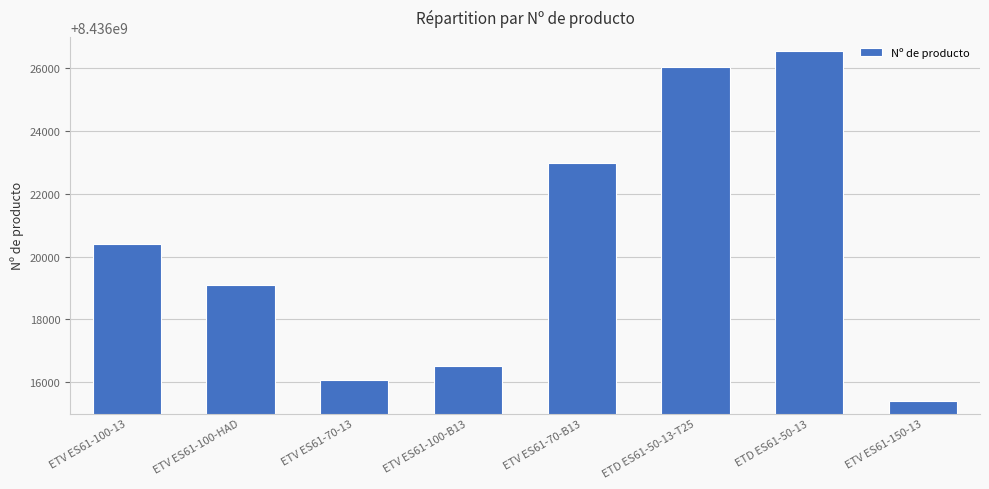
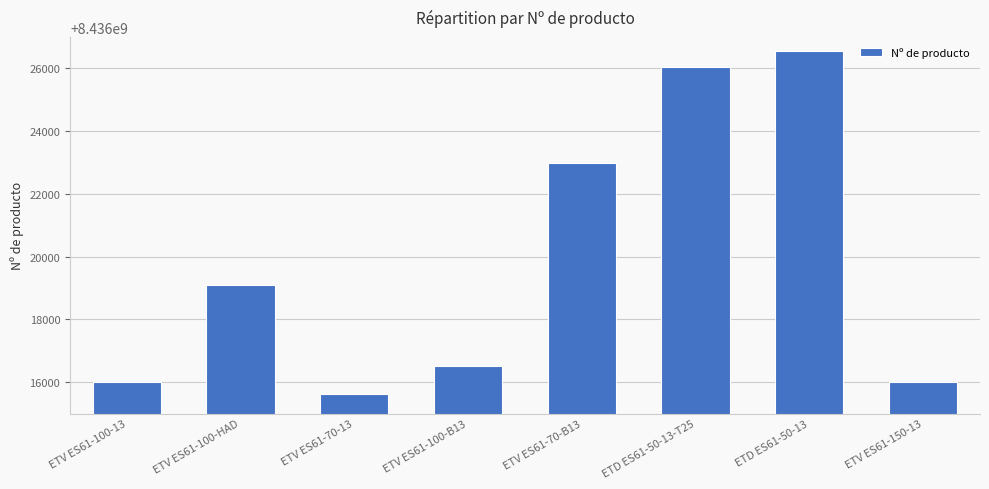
  {
-   "ETV ES61-100-13": 8436020400,
+   "ETV ES61-100-13": 8436016000,
    "ETV ES61-100-HAD": 8436019100,
-   "ETV ES61-70-13": 8436016100,
+   "ETV ES61-70-13": 8436015600,
    "ETV ES61-100-B13": 8436016500,
    "ETV ES61-70-B13": 8436023000,
    "ETD ES61-50-13-T25": 8436026100,
    "ETD ES61-50-13": 8436026600,
-   "ETV ES61-150-13": 8436015400
+   "ETV ES61-150-13": 8436016000
  }
